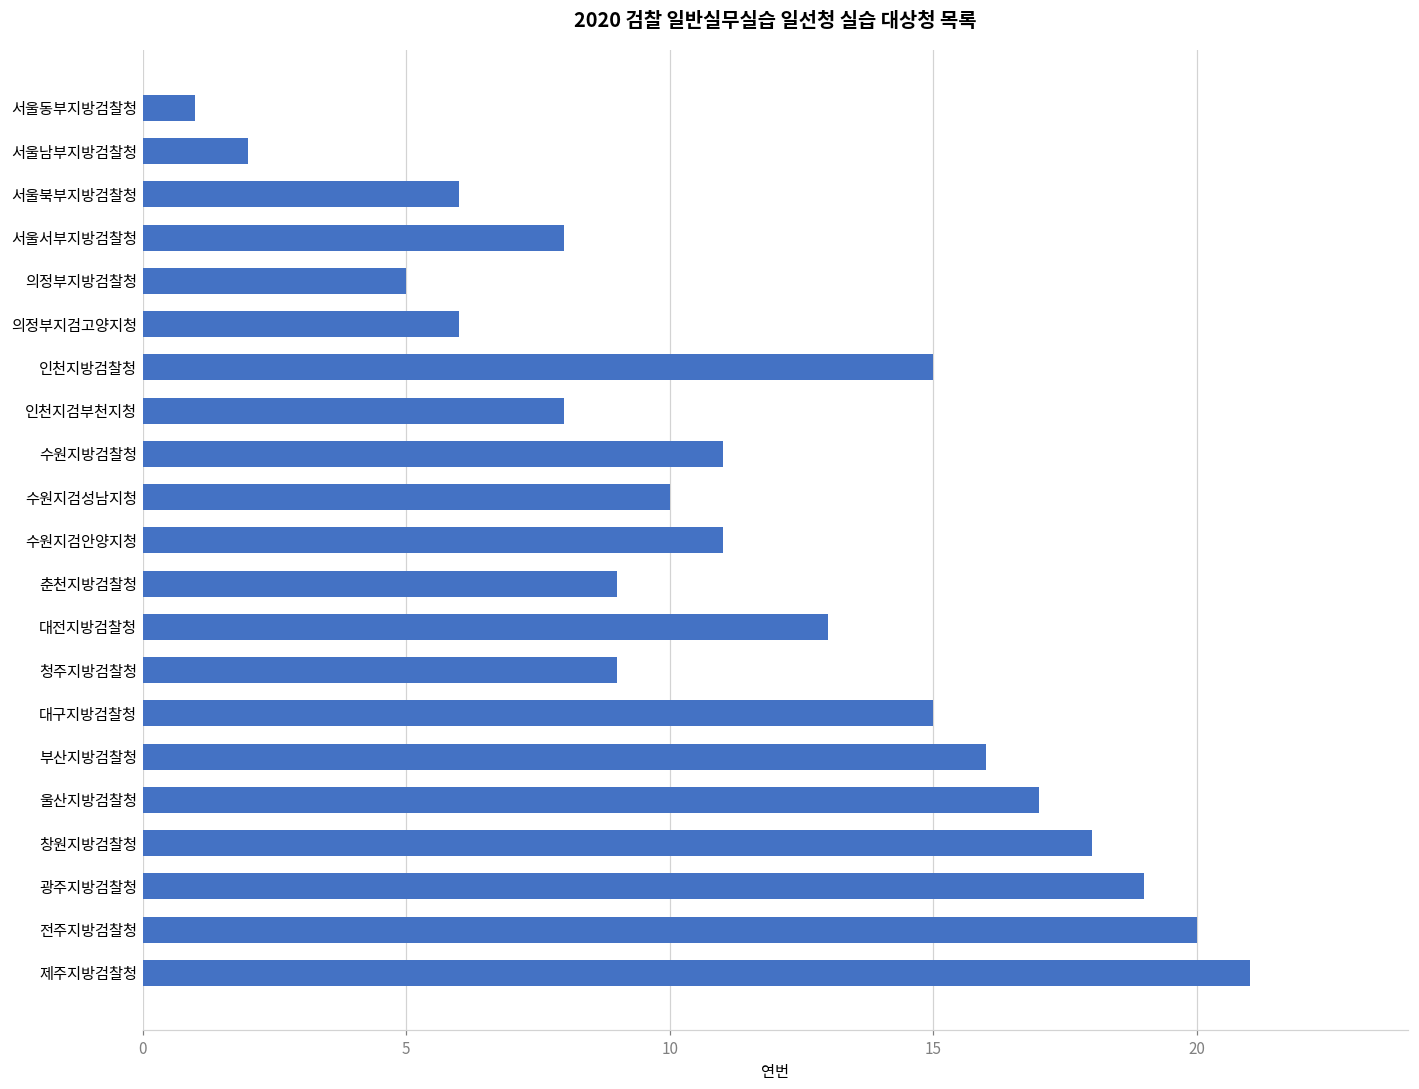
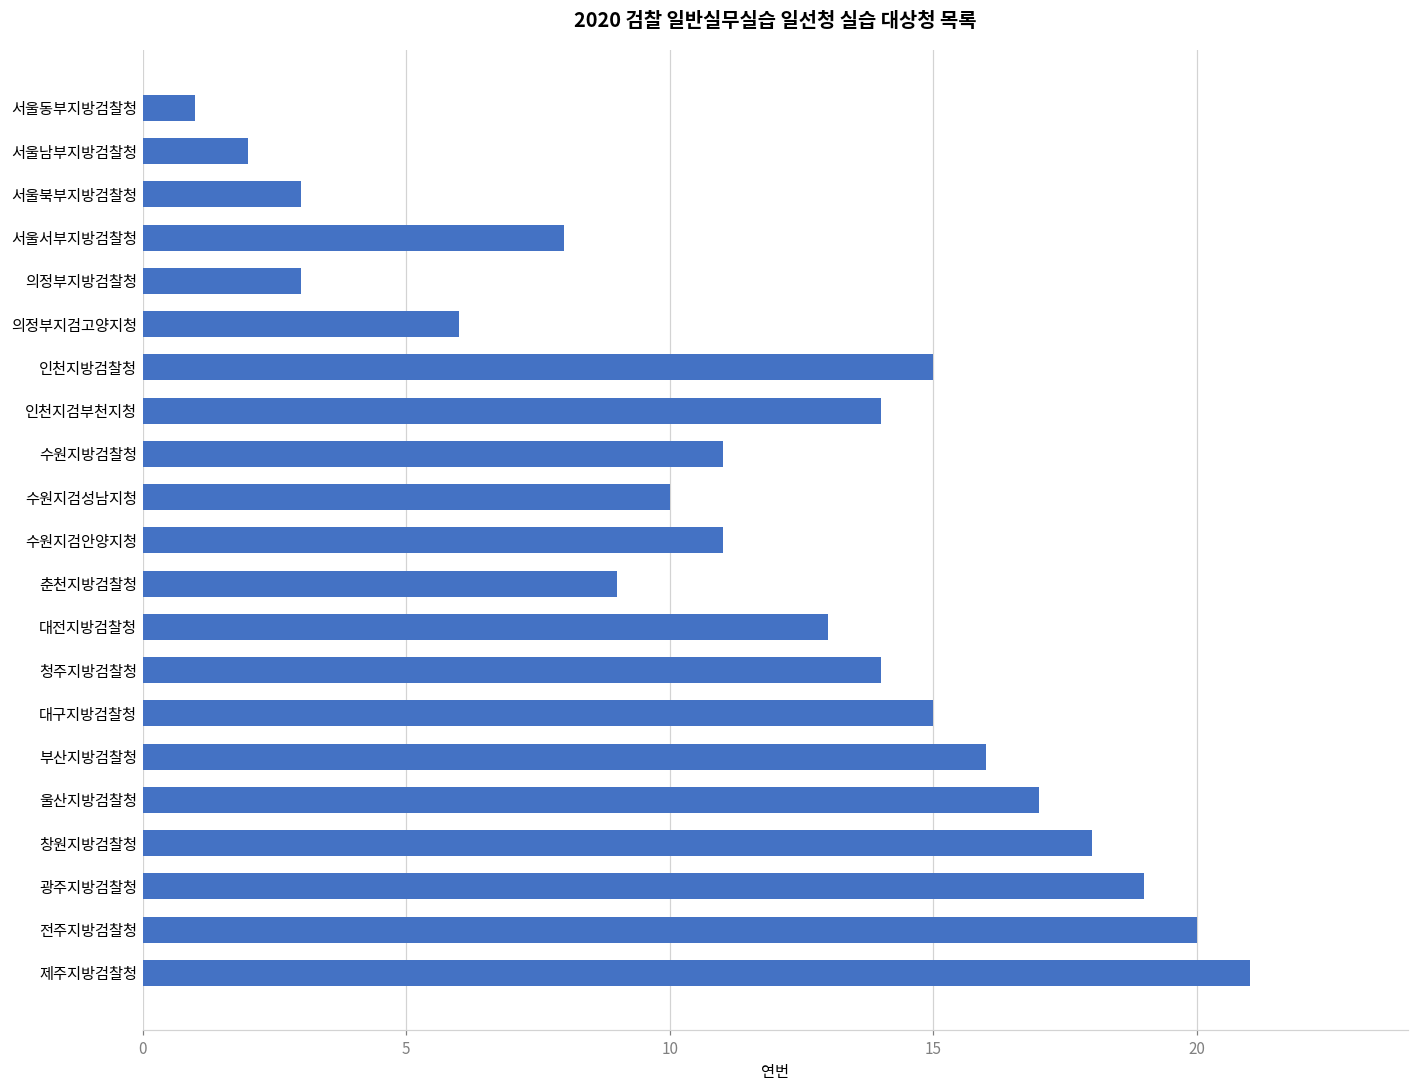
  {
    "서울동부지방검찰청": 1,
    "서울남부지방검찰청": 2,
-   "서울북부지방검찰청": 6,
+   "서울북부지방검찰청": 3,
    "서울서부지방검찰청": 8,
-   "의정부지방검찰청": 5,
+   "의정부지방검찰청": 3,
    "의정부지검고양지청": 6,
    "인천지방검찰청": 15,
-   "인천지검부천지청": 8,
+   "인천지검부천지청": 14,
    "수원지방검찰청": 11,
    "수원지검성남지청": 10,
    "수원지검안양지청": 11,
    "춘천지방검찰청": 9,
    "대전지방검찰청": 13,
-   "청주지방검찰청": 9,
+   "청주지방검찰청": 14,
    "대구지방검찰청": 15,
    "부산지방검찰청": 16,
    "울산지방검찰청": 17,
    "창원지방검찰청": 18,
    "광주지방검찰청": 19,
    "전주지방검찰청": 20,
    "제주지방검찰청": 21
  }
